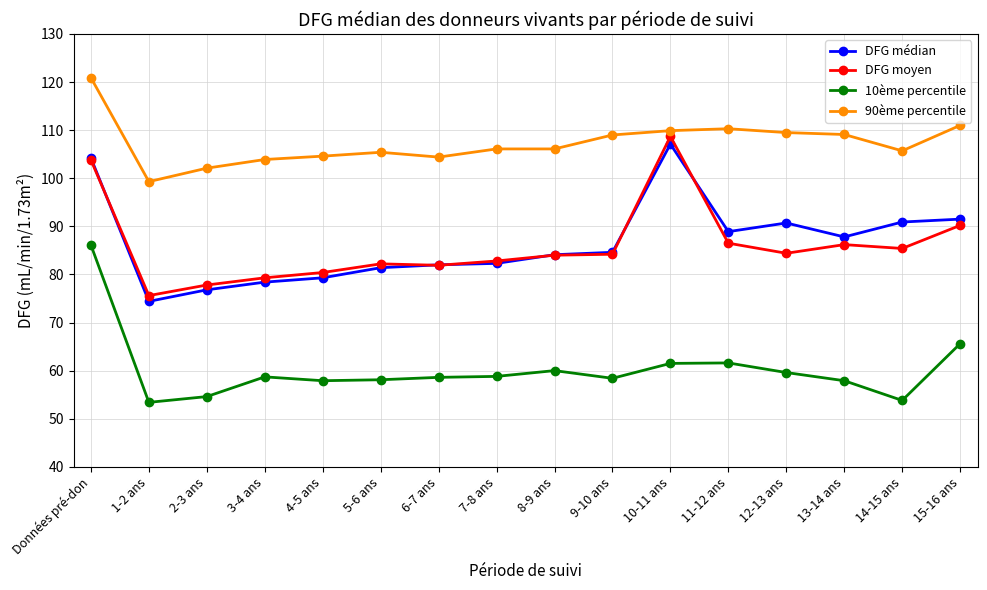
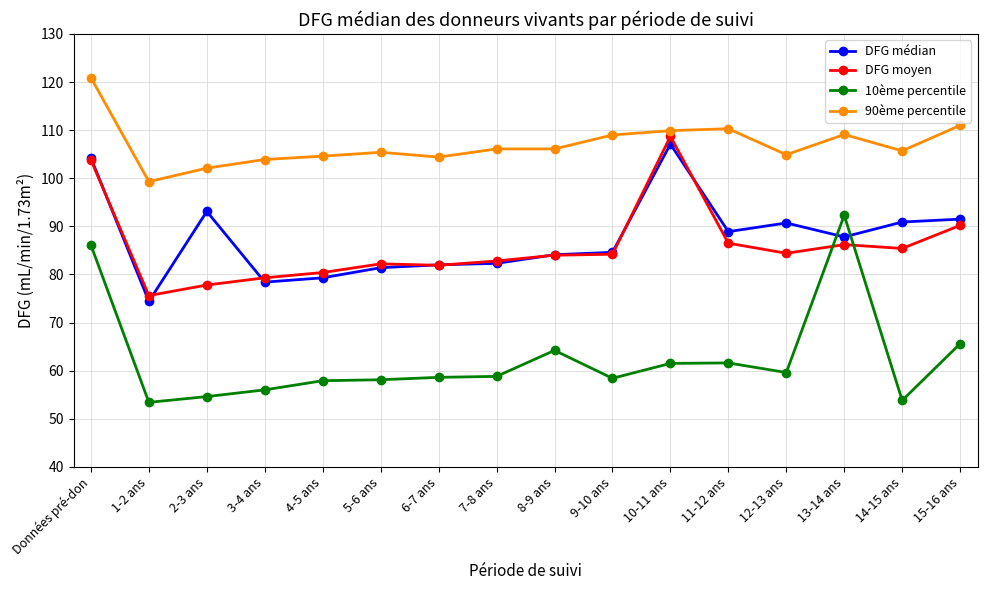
  {
    "DFG médian": {
      "1-2 ans": 74,
-     "2-3 ans": 77,
+     "2-3 ans": 93,
      "3-4 ans": 78,
      "4-5 ans": 79,
      "5-6 ans": 81,
      "10-11 ans": 107,
      "11-12 ans": 89,
      "12-13 ans": 91,
      "13-14 ans": 88,
      "14-15 ans": 91,
      "15-16 ans": 92
    },
    "DFG moyen": {
      "1-2 ans": 76,
      "2-3 ans": 78,
      "3-4 ans": 79,
      "4-5 ans": 80,
      "5-6 ans": 82,
      "10-11 ans": 109,
      "11-12 ans": 87,
      "12-13 ans": 84,
      "13-14 ans": 86,
      "14-15 ans": 85,
      "15-16 ans": 90
    },
    "10ème percentile": {
      "Données pré-don": 86,
      "1-2 ans": 53,
      "2-3 ans": 55,
-     "3-4 ans": 59,
+     "3-4 ans": 56,
      "4-5 ans": 58,
      "5-6 ans": 58,
      "6-7 ans": 59,
      "7-8 ans": 59,
-     "8-9 ans": 60,
+     "8-9 ans": 64,
      "9-10 ans": 58,
      "10-11 ans": 62,
      "11-12 ans": 62,
      "12-13 ans": 60,
-     "13-14 ans": 58,
+     "13-14 ans": 92,
      "14-15 ans": 54,
      "15-16 ans": 66
    },
    "90ème percentile": {
      "Données pré-don": 121,
      "1-2 ans": 99,
      "2-3 ans": 102,
      "3-4 ans": 104,
      "4-5 ans": 105,
      "5-6 ans": 105,
      "6-7 ans": 104,
      "7-8 ans": 106,
      "8-9 ans": 106,
      "9-10 ans": 109,
      "10-11 ans": 110,
      "11-12 ans": 110,
-     "12-13 ans": 110,
+     "12-13 ans": 105,
      "13-14 ans": 109,
      "14-15 ans": 106,
      "15-16 ans": 111
    }
  }
